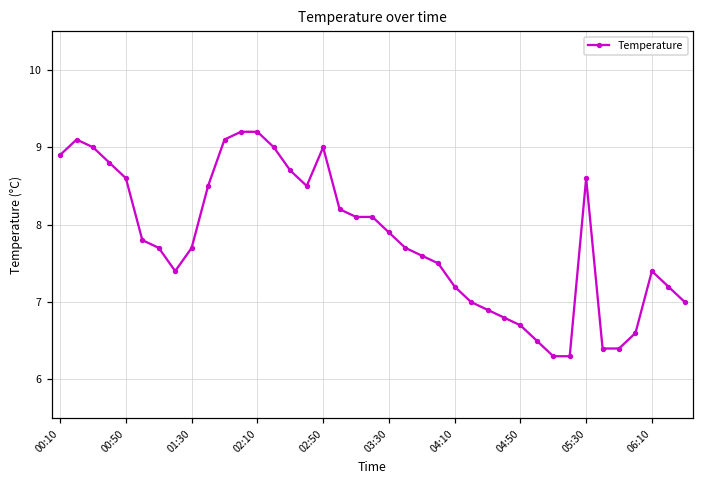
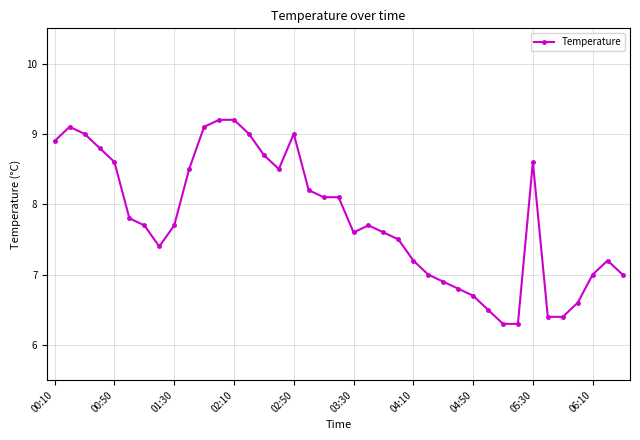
  {
    "00:10": 8.9,
    "00:50": 8.6,
    "01:30": 7.7,
    "02:10": 9.2,
    "02:50": 9.0,
-   "03:30": 7.9,
+   "03:30": 7.6,
    "04:10": 7.2,
    "04:50": 6.7,
    "05:30": 8.6,
-   "06:10": 7.4
+   "06:10": 7.0
  }
